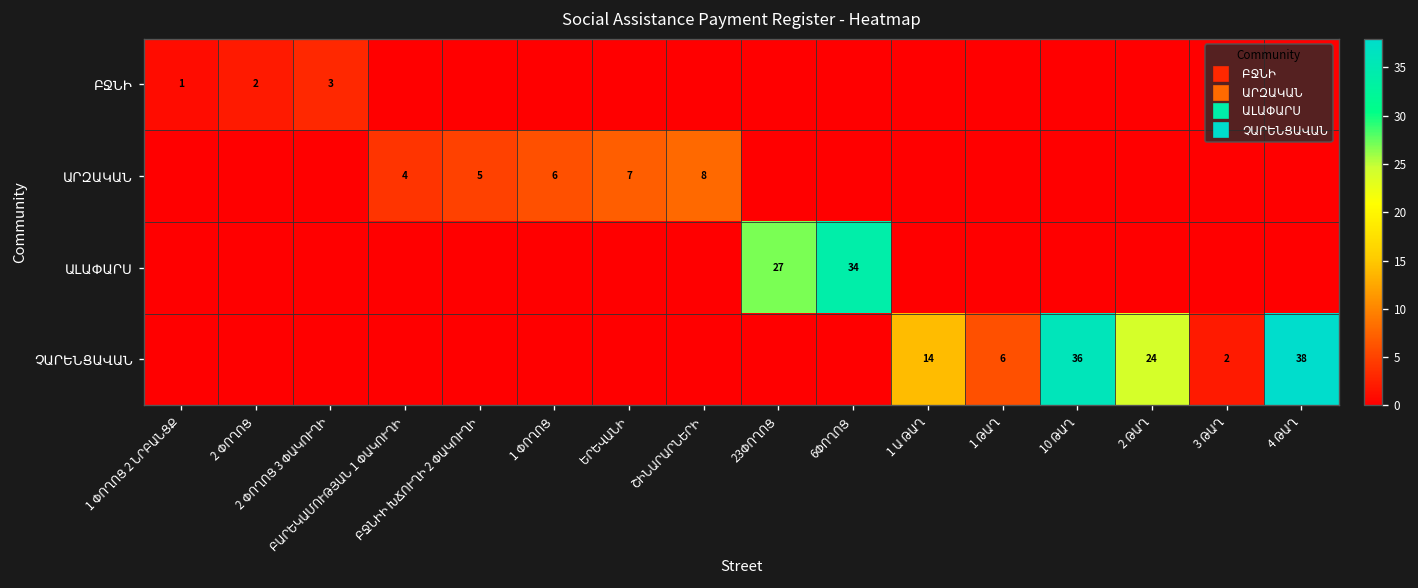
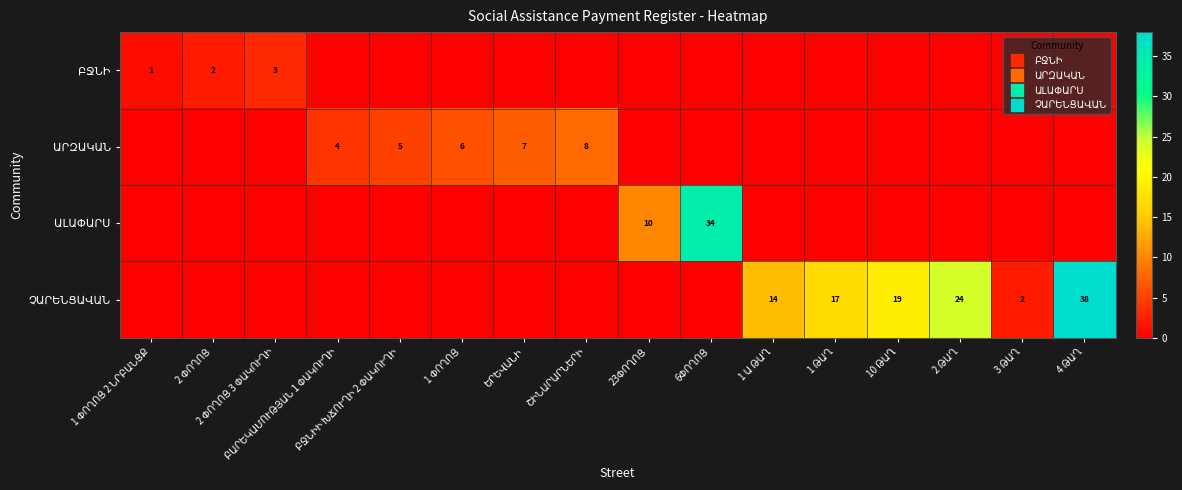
  {
    "ԲՋՆԻ": {
      "1 ՓՈՂՈՑ 2 ՆՐԲԱՆՑՔ": 1,
      "2 ՓՈՂՈՑ": 2,
      "2 ՓՈՂՈՑ 3 ՓԱԿՈՒՂԻ": 3
    },
    "ԱՐԶԱԿԱՆ": {
      "ԲԱՐԵԿԱՄՈՒԹՅԱՆ 1 ՓԱԿՈՒՂԻ": 4,
      "ԲՋՆԻԻ ԽՃՈՒՂԻ 2 ՓԱԿՈՒՂԻ": 5,
      "1 ՓՈՂՈՑ": 6,
      "ԵՐԵՎԱՆԻ": 7,
      "ՇԻՆԱՐԱՐՆԵՐԻ": 8
    },
    "ԱԼԱՓԱՐՍ": {
-     "23ՓՈՂՈՑ": 27,
+     "23ՓՈՂՈՑ": 10,
      "6ՓՈՂՈՑ": 34
    },
    "ՉԱՐԵՆՑԱՎԱՆ": {
      "1 Ա ԹԱՂ": 14,
-     "1 ԹԱՂ": 6,
-     "10 ԹԱՂ": 36,
+     "1 ԹԱՂ": 17,
+     "10 ԹԱՂ": 19,
      "2 ԹԱՂ": 24,
      "3 ԹԱՂ": 2,
      "4 ԹԱՂ": 38
    }
  }
